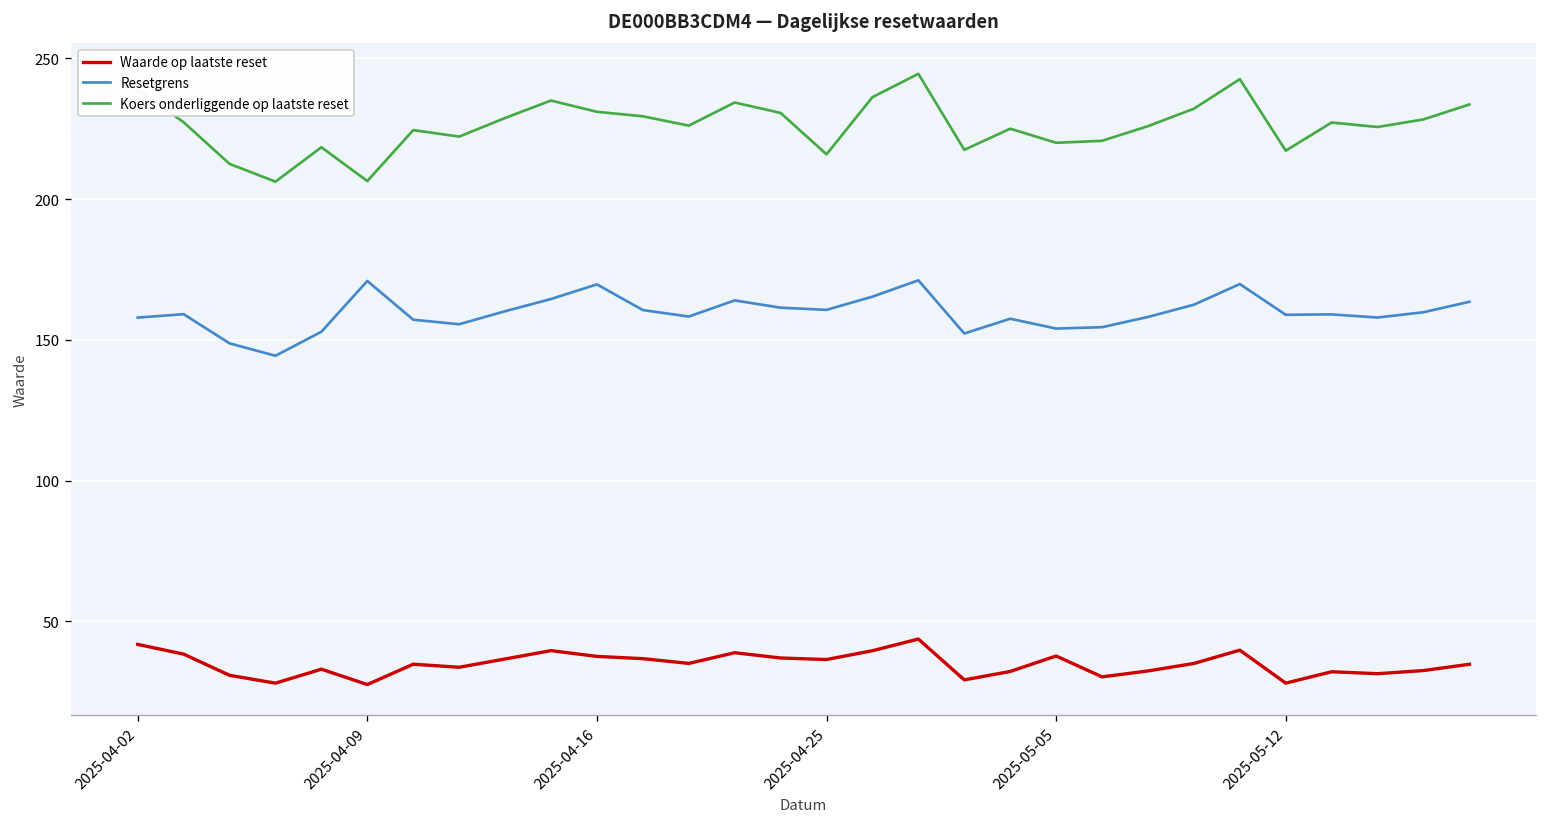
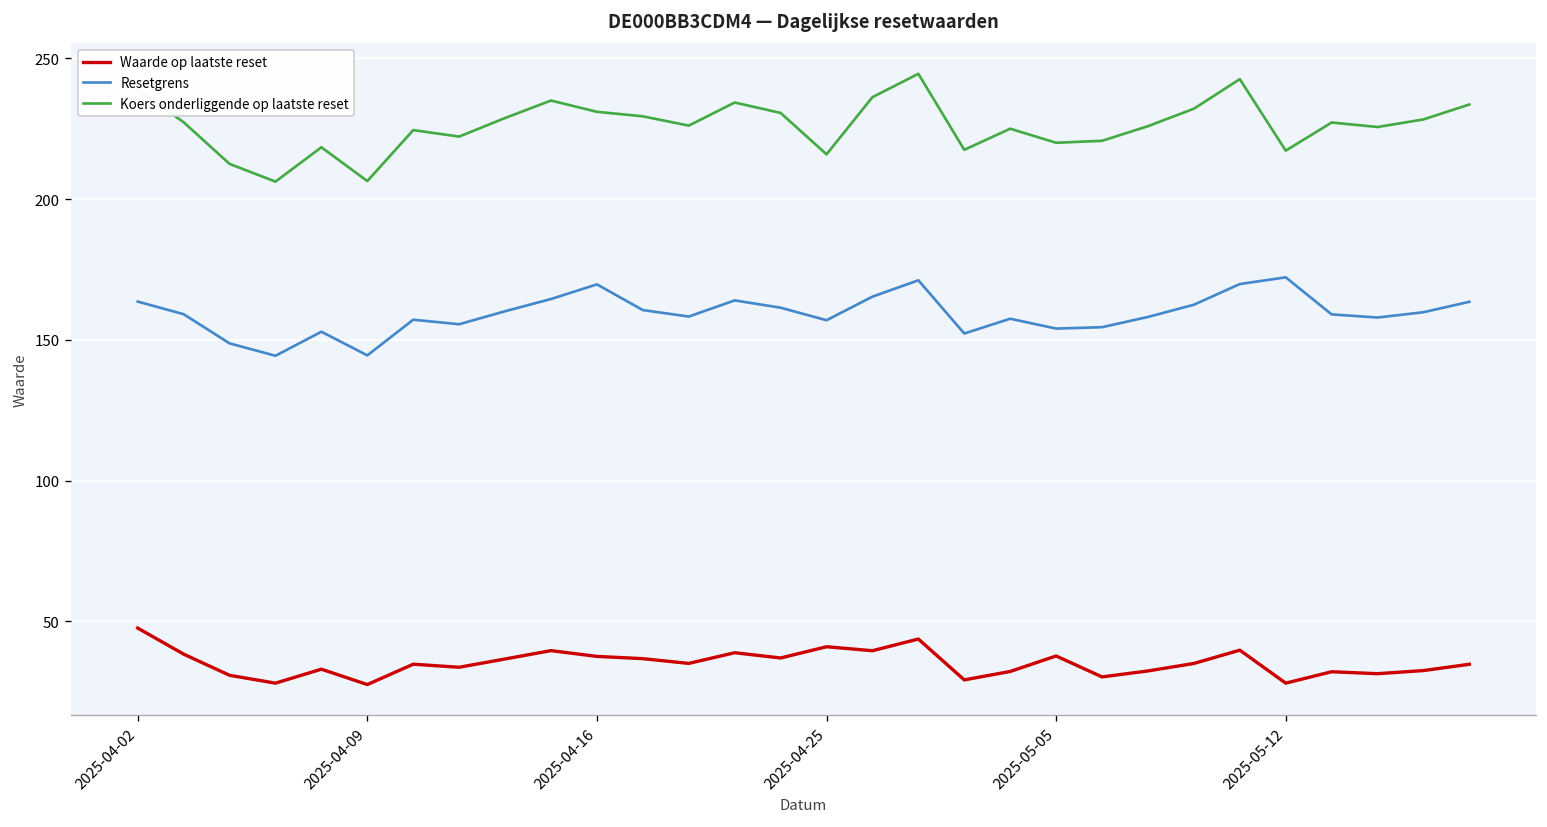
  {
    "Waarde op laatste reset": {
-     "2025-04-02": 42,
+     "2025-04-02": 48,
      "2025-04-09": 28,
      "2025-04-16": 38,
-     "2025-04-25": 36,
+     "2025-04-25": 41,
      "2025-05-05": 38,
      "2025-05-12": 28
    },
    "Resetgrens": {
-     "2025-04-02": 158,
-     "2025-04-09": 171,
+     "2025-04-02": 164,
+     "2025-04-09": 144,
      "2025-04-16": 170,
-     "2025-04-25": 161,
+     "2025-04-25": 157,
      "2025-05-05": 154,
-     "2025-05-12": 159
+     "2025-05-12": 172
    },
    "Koers onderliggende op laatste reset": {
      "2025-04-09": 206,
      "2025-04-16": 231,
      "2025-04-25": 216,
      "2025-05-05": 220,
      "2025-05-12": 217
    }
  }
